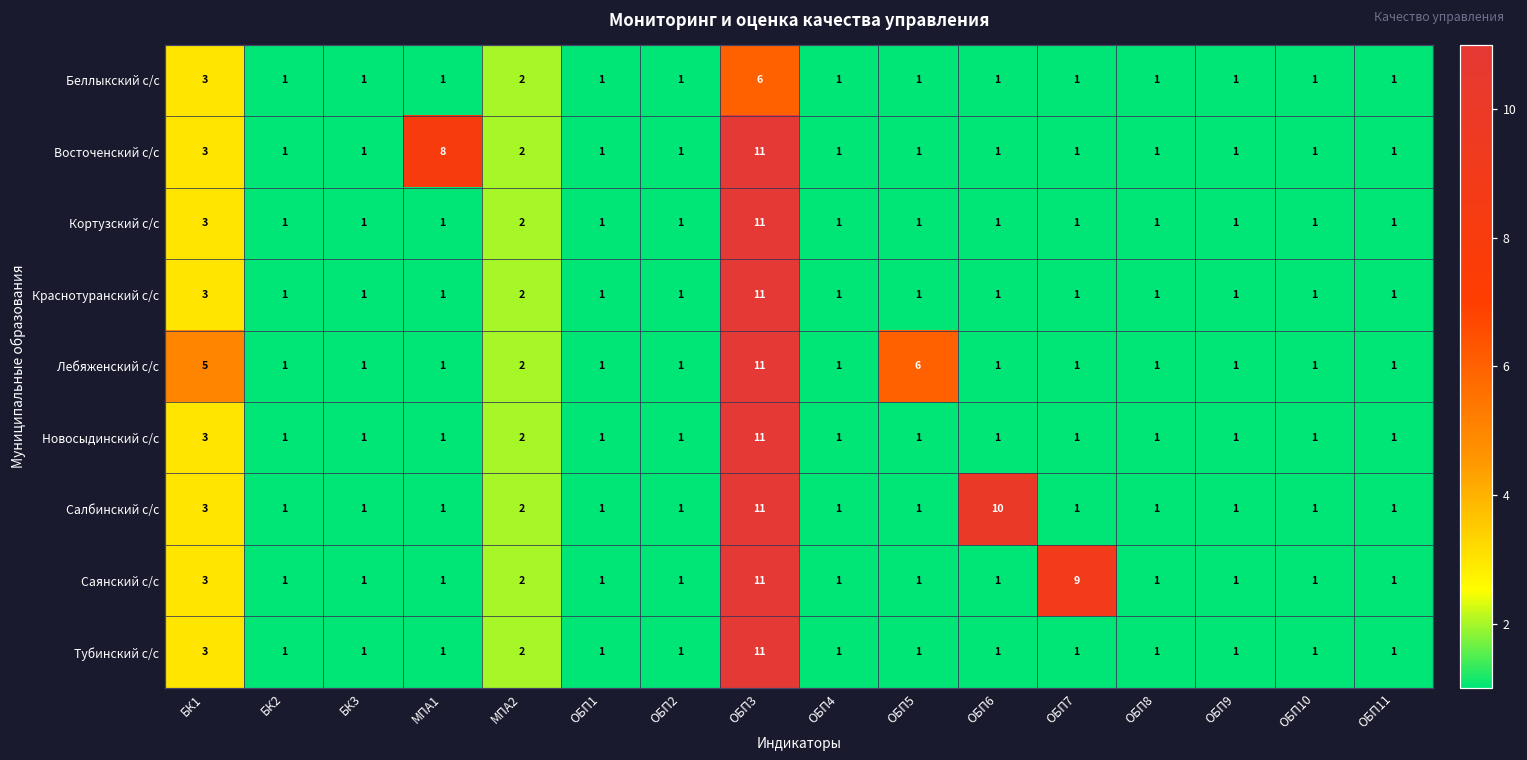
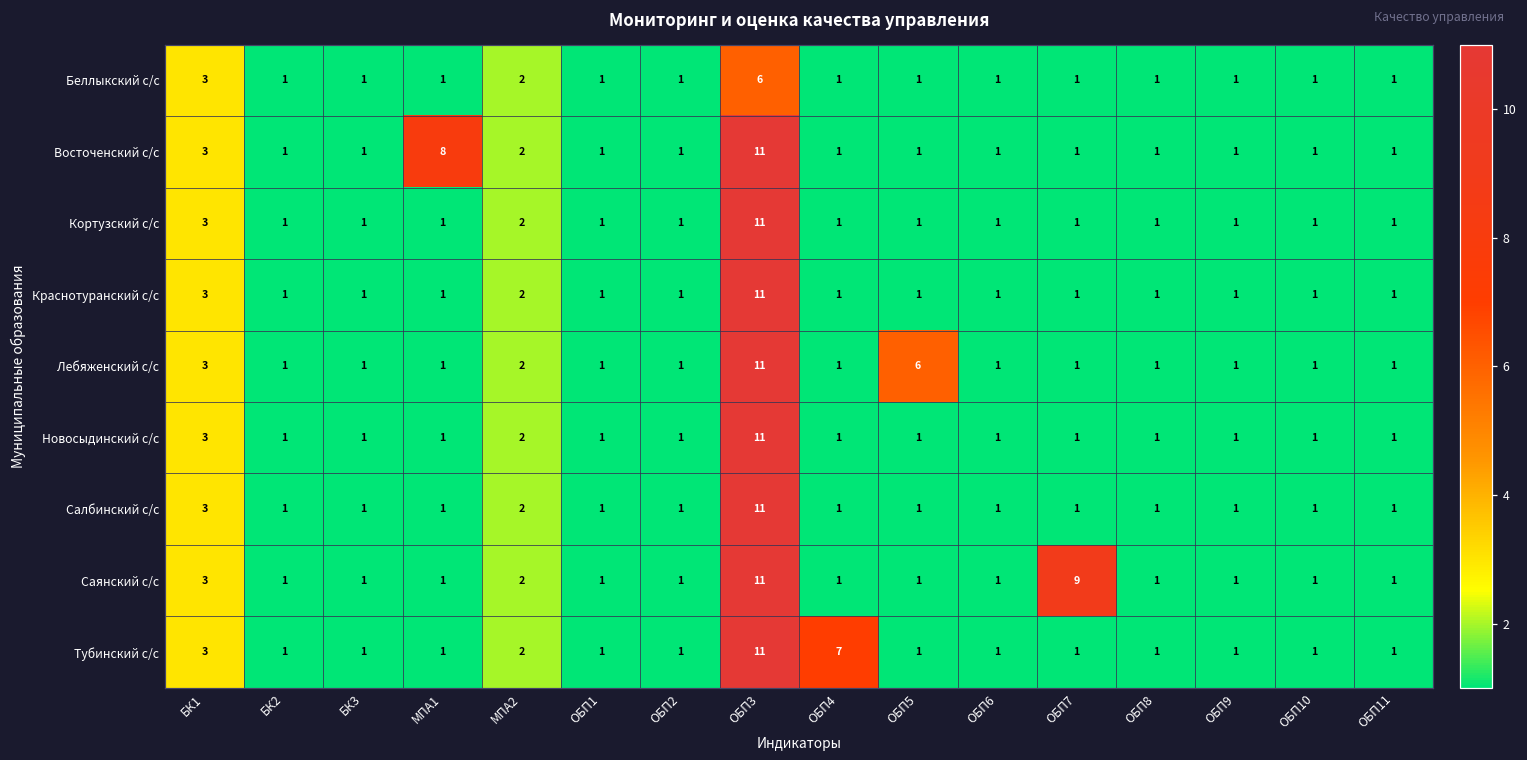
  {
    "Беллыкский с/с": {
      "БК1": 3,
      "БК2": 1,
      "БК3": 1,
      "МПА1": 1,
      "МПА2": 2,
      "ОБП1": 1,
      "ОБП2": 1,
      "ОБП3": 6,
      "ОБП4": 1,
      "ОБП5": 1,
      "ОБП6": 1,
      "ОБП7": 1,
      "ОБП8": 1,
      "ОБП9": 1,
      "ОБП10": 1,
      "ОБП11": 1
    },
    "Восточенский с/с": {
      "БК1": 3,
      "БК2": 1,
      "БК3": 1,
      "МПА1": 8,
      "МПА2": 2,
      "ОБП1": 1,
      "ОБП2": 1,
      "ОБП3": 11,
      "ОБП4": 1,
      "ОБП5": 1,
      "ОБП6": 1,
      "ОБП7": 1,
      "ОБП8": 1,
      "ОБП9": 1,
      "ОБП10": 1,
      "ОБП11": 1
    },
    "Кортузский с/с": {
      "БК1": 3,
      "БК2": 1,
      "БК3": 1,
      "МПА1": 1,
      "МПА2": 2,
      "ОБП1": 1,
      "ОБП2": 1,
      "ОБП3": 11,
      "ОБП4": 1,
      "ОБП5": 1,
      "ОБП6": 1,
      "ОБП7": 1,
      "ОБП8": 1,
      "ОБП9": 1,
      "ОБП10": 1,
      "ОБП11": 1
    },
    "Краснотуранский с/с": {
      "БК1": 3,
      "БК2": 1,
      "БК3": 1,
      "МПА1": 1,
      "МПА2": 2,
      "ОБП1": 1,
      "ОБП2": 1,
      "ОБП3": 11,
      "ОБП4": 1,
      "ОБП5": 1,
      "ОБП6": 1,
      "ОБП7": 1,
      "ОБП8": 1,
      "ОБП9": 1,
      "ОБП10": 1,
      "ОБП11": 1
    },
    "Лебяженский с/с": {
-     "БК1": 5,
+     "БК1": 3,
      "БК2": 1,
      "БК3": 1,
      "МПА1": 1,
      "МПА2": 2,
      "ОБП1": 1,
      "ОБП2": 1,
      "ОБП3": 11,
      "ОБП4": 1,
      "ОБП5": 6,
      "ОБП6": 1,
      "ОБП7": 1,
      "ОБП8": 1,
      "ОБП9": 1,
      "ОБП10": 1,
      "ОБП11": 1
    },
    "Новосыдинский с/с": {
      "БК1": 3,
      "БК2": 1,
      "БК3": 1,
      "МПА1": 1,
      "МПА2": 2,
      "ОБП1": 1,
      "ОБП2": 1,
      "ОБП3": 11,
      "ОБП4": 1,
      "ОБП5": 1,
      "ОБП6": 1,
      "ОБП7": 1,
      "ОБП8": 1,
      "ОБП9": 1,
      "ОБП10": 1,
      "ОБП11": 1
    },
    "Салбинский с/с": {
      "БК1": 3,
      "БК2": 1,
      "БК3": 1,
      "МПА1": 1,
      "МПА2": 2,
      "ОБП1": 1,
      "ОБП2": 1,
      "ОБП3": 11,
      "ОБП4": 1,
      "ОБП5": 1,
-     "ОБП6": 10,
+     "ОБП6": 1,
      "ОБП7": 1,
      "ОБП8": 1,
      "ОБП9": 1,
      "ОБП10": 1,
      "ОБП11": 1
    },
    "Саянский с/с": {
      "БК1": 3,
      "БК2": 1,
      "БК3": 1,
      "МПА1": 1,
      "МПА2": 2,
      "ОБП1": 1,
      "ОБП2": 1,
      "ОБП3": 11,
      "ОБП4": 1,
      "ОБП5": 1,
      "ОБП6": 1,
      "ОБП7": 9,
      "ОБП8": 1,
      "ОБП9": 1,
      "ОБП10": 1,
      "ОБП11": 1
    },
    "Тубинский с/с": {
      "БК1": 3,
      "БК2": 1,
      "БК3": 1,
      "МПА1": 1,
      "МПА2": 2,
      "ОБП1": 1,
      "ОБП2": 1,
      "ОБП3": 11,
-     "ОБП4": 1,
+     "ОБП4": 7,
      "ОБП5": 1,
      "ОБП6": 1,
      "ОБП7": 1,
      "ОБП8": 1,
      "ОБП9": 1,
      "ОБП10": 1,
      "ОБП11": 1
    }
  }
